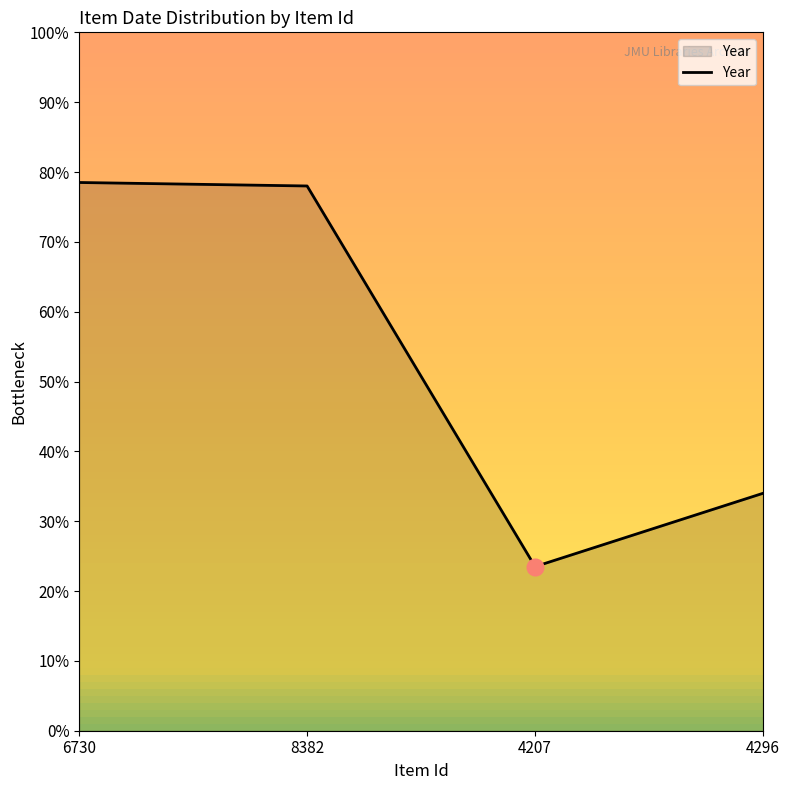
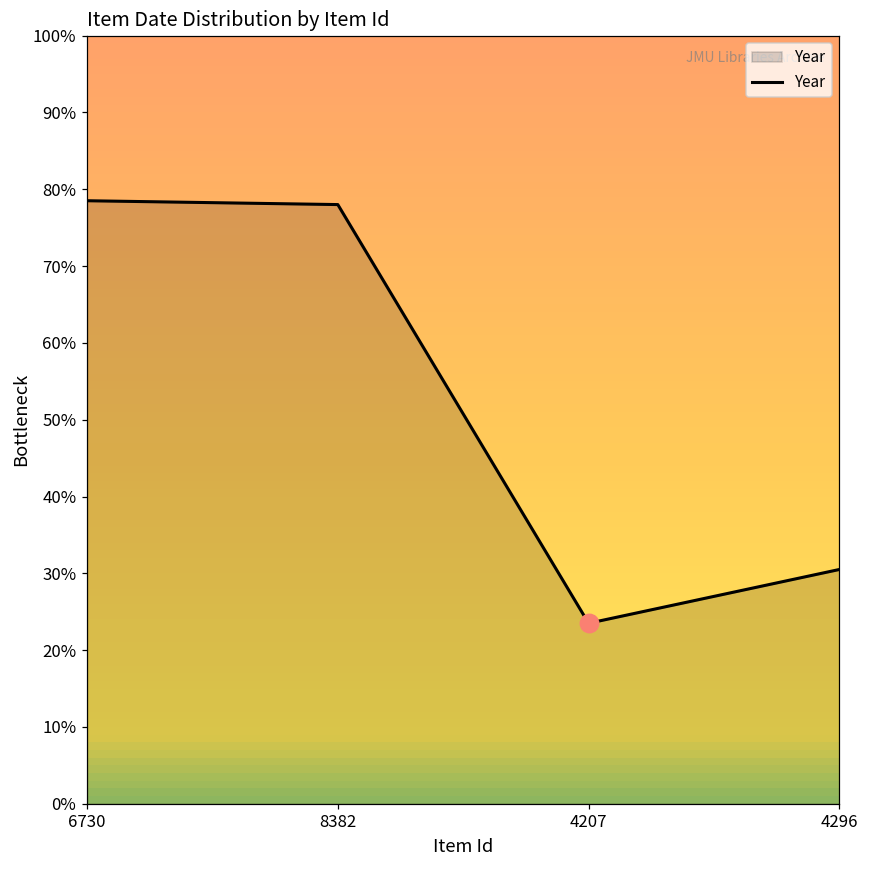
  {
    "Year": {
      "6730": "79%",
      "8382": "78%",
-     "4296": "34%"
+     "4296": "31%"
    }
  }
